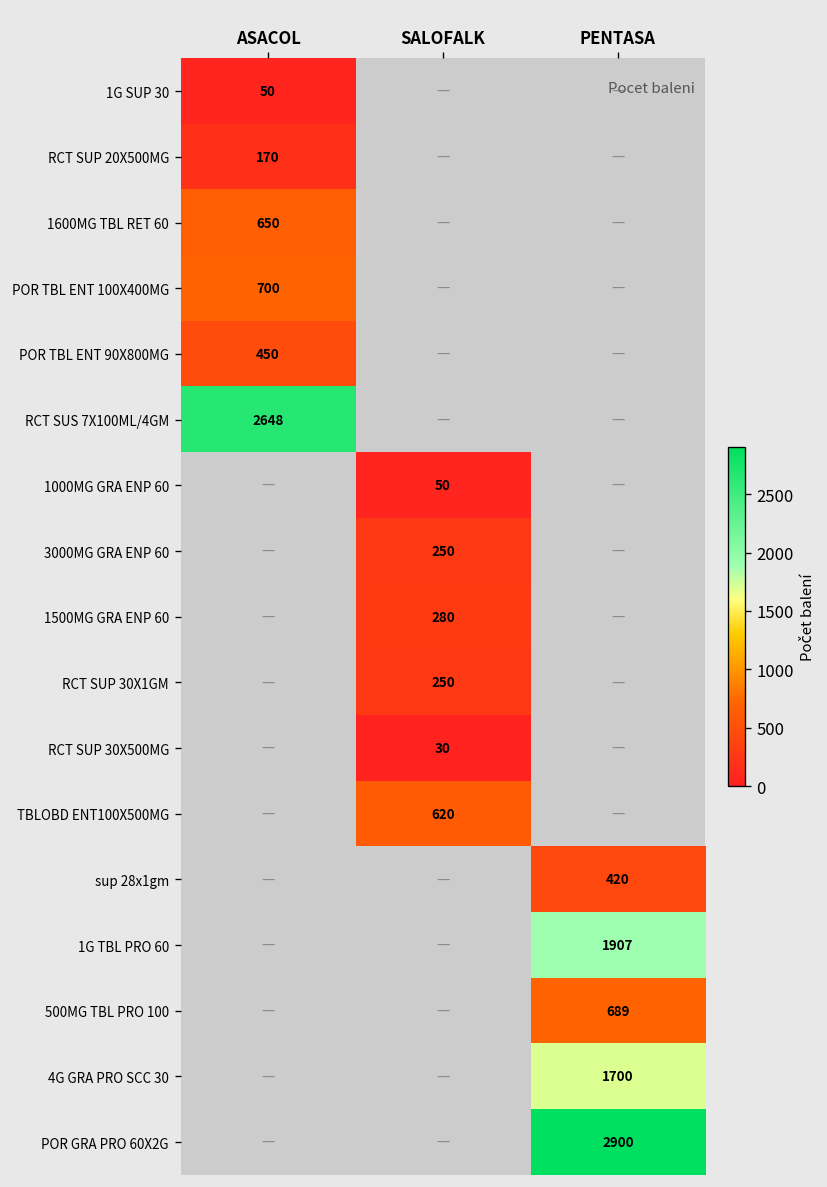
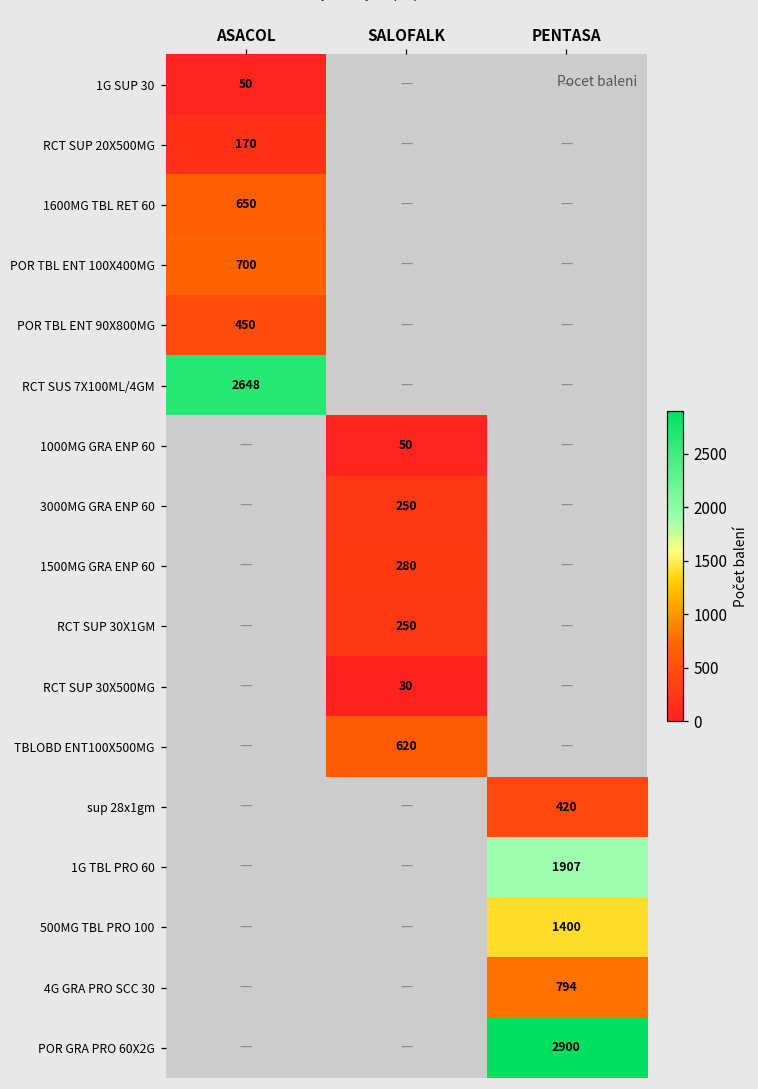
  {
    "1G SUP 30": {
      "ASACOL": 50
    },
    "RCT SUP 20X500MG": {
      "ASACOL": 170
    },
    "1600MG TBL RET 60": {
      "ASACOL": 650
    },
    "POR TBL ENT 100X400MG": {
      "ASACOL": 700
    },
    "POR TBL ENT 90X800MG": {
      "ASACOL": 450
    },
    "RCT SUS 7X100ML/4GM": {
      "ASACOL": 2648
    },
    "1000MG GRA ENP 60": {
      "SALOFALK": 50
    },
    "3000MG GRA ENP 60": {
      "SALOFALK": 250
    },
    "1500MG GRA ENP 60": {
      "SALOFALK": 280
    },
    "RCT SUP 30X1GM": {
      "SALOFALK": 250
    },
    "RCT SUP 30X500MG": {
      "SALOFALK": 30
    },
    "TBLOBD ENT100X500MG": {
      "SALOFALK": 620
    },
    "sup 28x1gm": {
      "PENTASA": 420
    },
    "1G TBL PRO 60": {
      "PENTASA": 1907
    },
    "500MG TBL PRO 100": {
-     "PENTASA": 689
+     "PENTASA": 1400
    },
    "4G GRA PRO SCC 30": {
-     "PENTASA": 1700
+     "PENTASA": 794
    },
    "POR GRA PRO 60X2G": {
      "PENTASA": 2900
    }
  }
